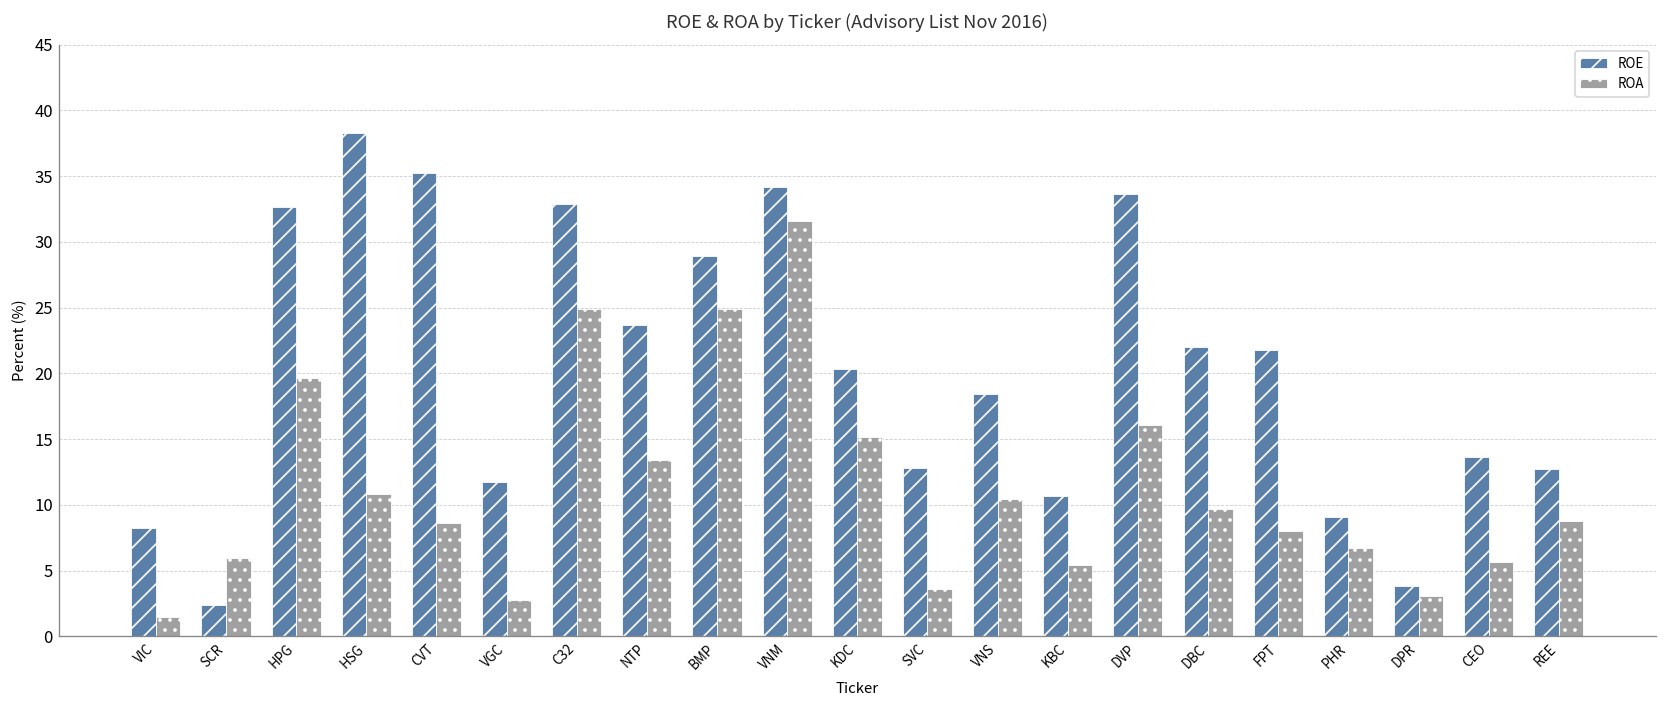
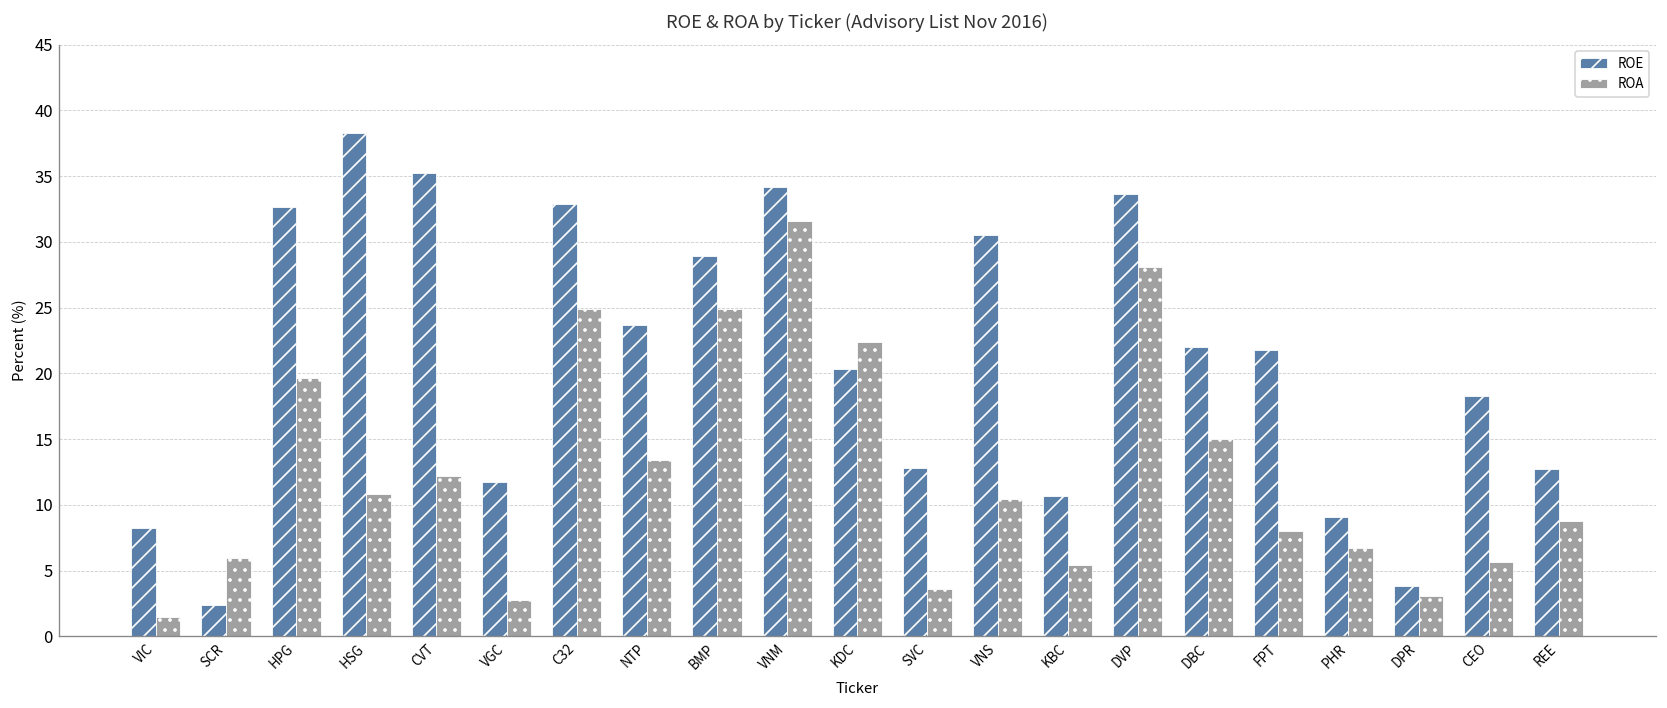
  {
    "ROE": {
      "VIC": 8.2,
      "SCR": 2.4,
      "HPG": 32.6,
      "HSG": 38.3,
      "CVT": 35.2,
      "VGC": 11.7,
      "C32": 32.8,
      "NTP": 23.6,
      "BMP": 29.0,
      "VNM": 34.2,
      "KDC": 20.3,
      "SVC": 12.8,
-     "VNS": 18.4,
+     "VNS": 30.5,
      "KBC": 10.7,
      "DVP": 33.6,
      "DBC": 22.0,
      "FPT": 21.8,
      "PHR": 9.1,
      "DPR": 3.8,
-     "CEO": 13.7,
+     "CEO": 18.3,
      "REE": 12.7
    },
    "ROA": {
      "VIC": 1.5,
      "SCR": 5.9,
      "HPG": 19.7,
      "HSG": 10.8,
-     "CVT": 8.6,
+     "CVT": 12.2,
      "VGC": 2.7,
      "C32": 24.9,
      "NTP": 13.4,
      "BMP": 24.9,
      "VNM": 31.6,
-     "KDC": 15.1,
+     "KDC": 22.4,
      "SVC": 3.6,
      "VNS": 10.4,
      "KBC": 5.4,
-     "DVP": 16.1,
-     "DBC": 9.7,
+     "DVP": 28.1,
+     "DBC": 15.0,
      "FPT": 8.0,
      "PHR": 6.7,
      "DPR": 3.0,
      "CEO": 5.7,
      "REE": 8.8
    }
  }
